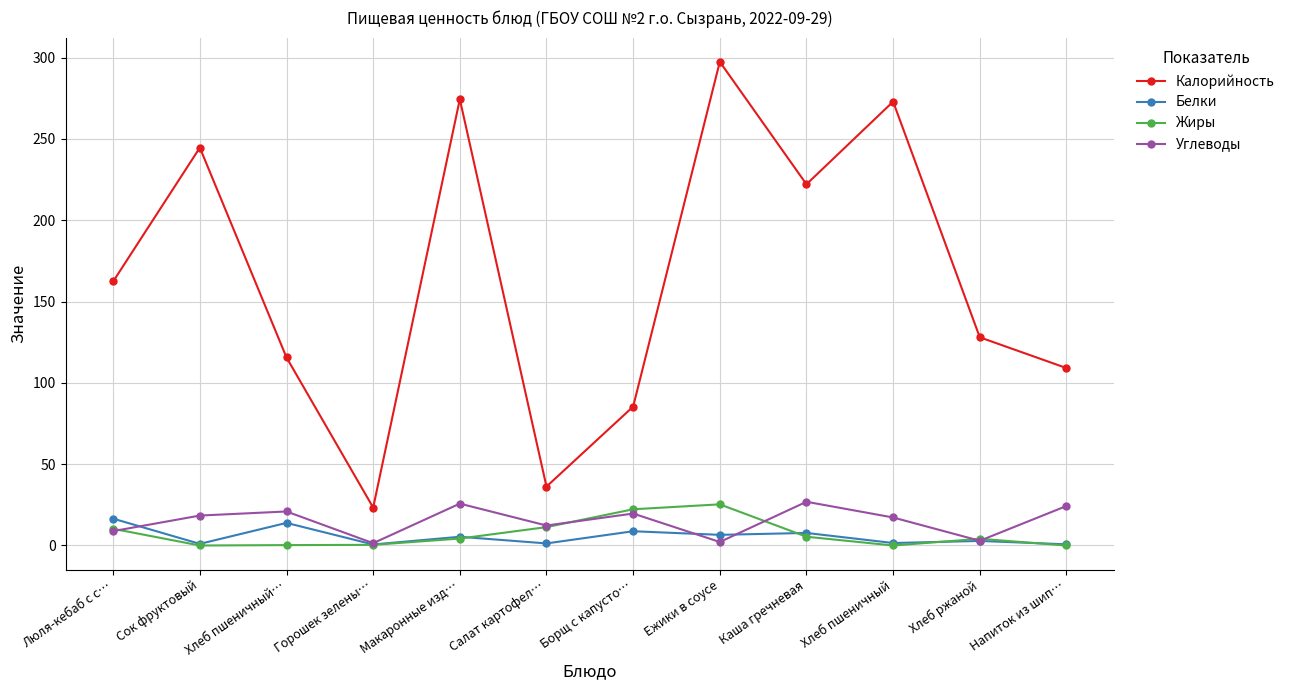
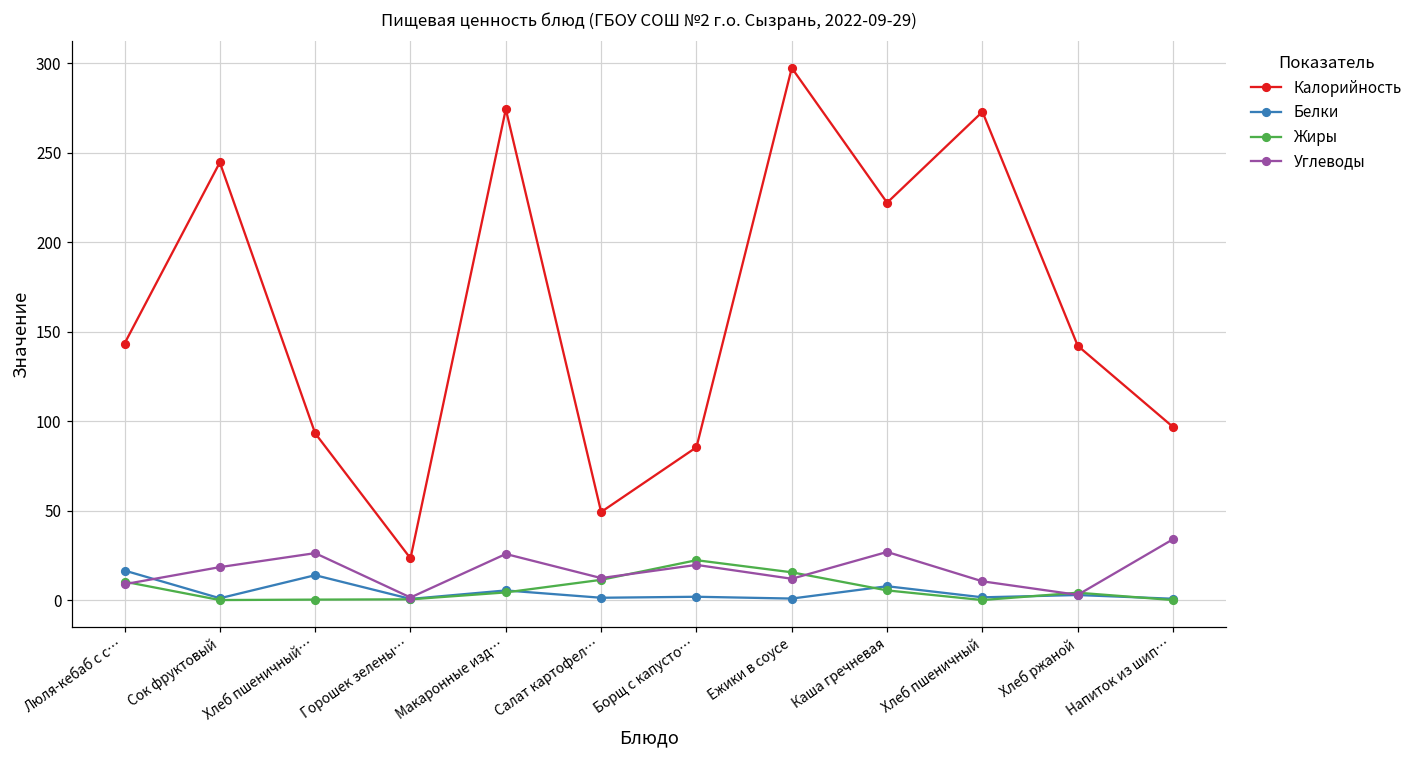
  {
    "Калорийность": {
-     "Люля-кебаб с с…": 162,
+     "Люля-кебаб с с…": 143,
      "Сок фруктовый": 245,
-     "Хлеб пшеничный…": 116,
+     "Хлеб пшеничный…": 93,
      "Горошек зелены…": 23,
      "Макаронные изд…": 274,
-     "Салат картофел…": 36,
+     "Салат картофел…": 49,
      "Борщ с капусто…": 85,
      "Ежики в соусе": 297,
      "Каша гречневая": 222,
      "Хлеб пшеничный": 273,
-     "Хлеб ржаной": 128,
-     "Напиток из шип…": 109
+     "Хлеб ржаной": 142,
+     "Напиток из шип…": 97
    },
    "Белки": {
      "Люля-кебаб с с…": 17,
      "Хлеб пшеничный…": 14,
      "Салат картофел…": 1,
-     "Борщ с капусто…": 9,
-     "Ежики в соусе": 7,
+     "Борщ с капусто…": 2,
+     "Ежики в соусе": 1,
      "Каша гречневая": 8
    },
    "Жиры": {
      "Хлеб пшеничный…": 0,
      "Борщ с капусто…": 22,
-     "Ежики в соусе": 25,
+     "Ежики в соусе": 16,
      "Каша гречневая": 5
    },
    "Углеводы": {
      "Сок фруктовый": 18,
-     "Хлеб пшеничный…": 21,
+     "Хлеб пшеничный…": 26,
      "Макаронные изд…": 26,
      "Борщ с капусто…": 20,
-     "Ежики в соусе": 2,
+     "Ежики в соусе": 12,
      "Каша гречневая": 27,
-     "Хлеб пшеничный": 17,
-     "Напиток из шип…": 24
+     "Хлеб пшеничный": 10,
+     "Напиток из шип…": 34
    }
  }
